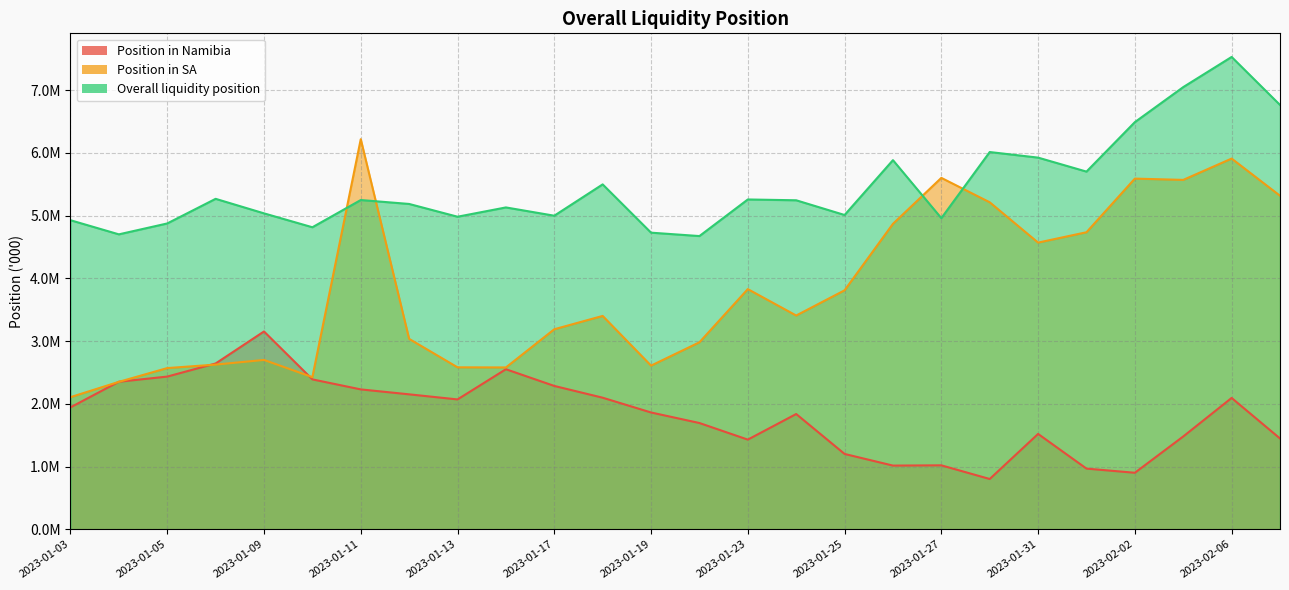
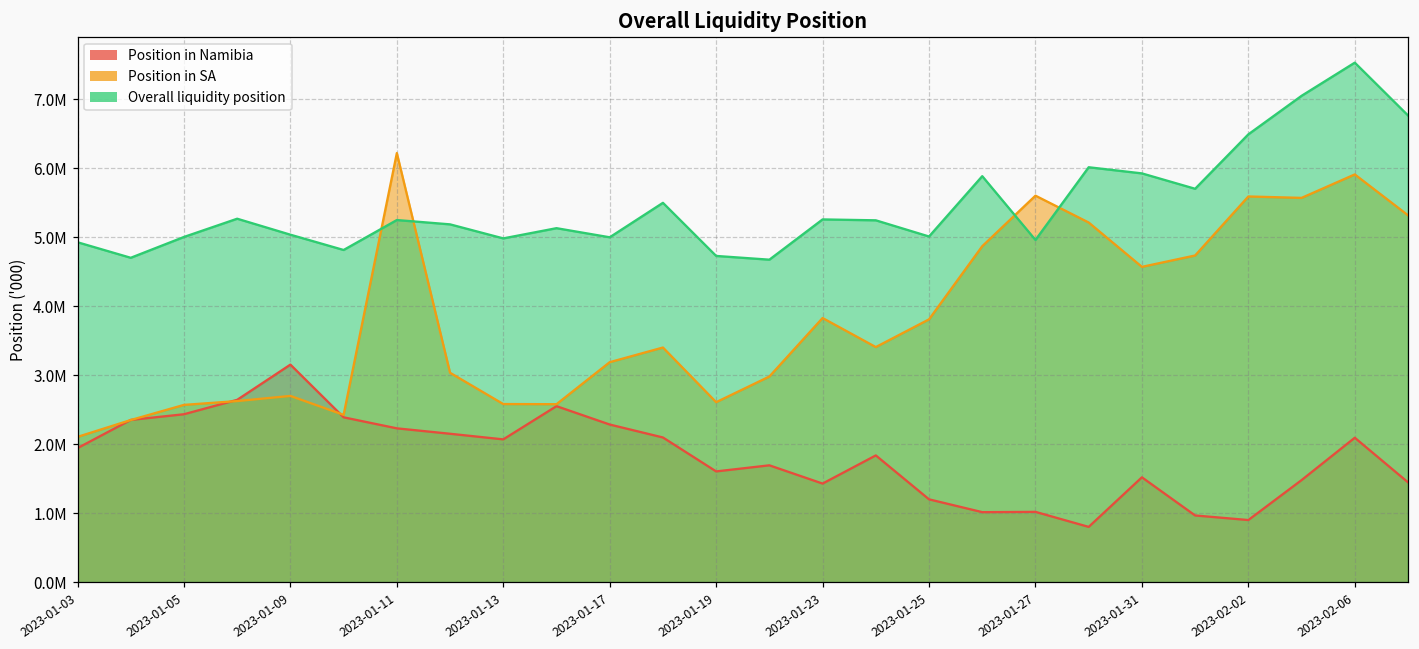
  {
    "Position in Namibia": {
      "2023-01-03": 1900000,
      "2023-01-05": 2400000,
      "2023-01-09": 3200000,
      "2023-01-11": 2200000,
      "2023-01-13": 2100000,
      "2023-01-17": 2300000,
-     "2023-01-19": 1900000,
+     "2023-01-19": 1600000,
      "2023-01-23": 1400000,
      "2023-01-25": 1200000,
      "2023-01-27": 1000000,
      "2023-01-31": 1500000,
      "2023-02-02": 900000,
      "2023-02-06": 2100000
    },
    "Position in SA": {
      "2023-01-03": 2100000,
      "2023-01-05": 2600000,
      "2023-01-09": 2700000,
      "2023-01-11": 6200000,
      "2023-01-13": 2600000,
      "2023-01-17": 3200000,
      "2023-01-19": 2600000,
      "2023-01-23": 3800000,
      "2023-01-25": 3800000,
      "2023-01-27": 5600000,
      "2023-01-31": 4600000,
      "2023-02-02": 5600000,
      "2023-02-06": 5900000
    },
    "Overall liquidity position": {
      "2023-01-03": 4900000,
-     "2023-01-05": 4900000,
+     "2023-01-05": 5000000,
      "2023-01-09": 5000000,
      "2023-01-11": 5200000,
      "2023-01-13": 5000000,
      "2023-01-17": 5000000,
      "2023-01-19": 4700000,
      "2023-01-23": 5300000,
      "2023-01-25": 5000000,
      "2023-01-27": 5000000,
      "2023-01-31": 5900000,
      "2023-02-02": 6500000,
      "2023-02-06": 7500000
    }
  }
